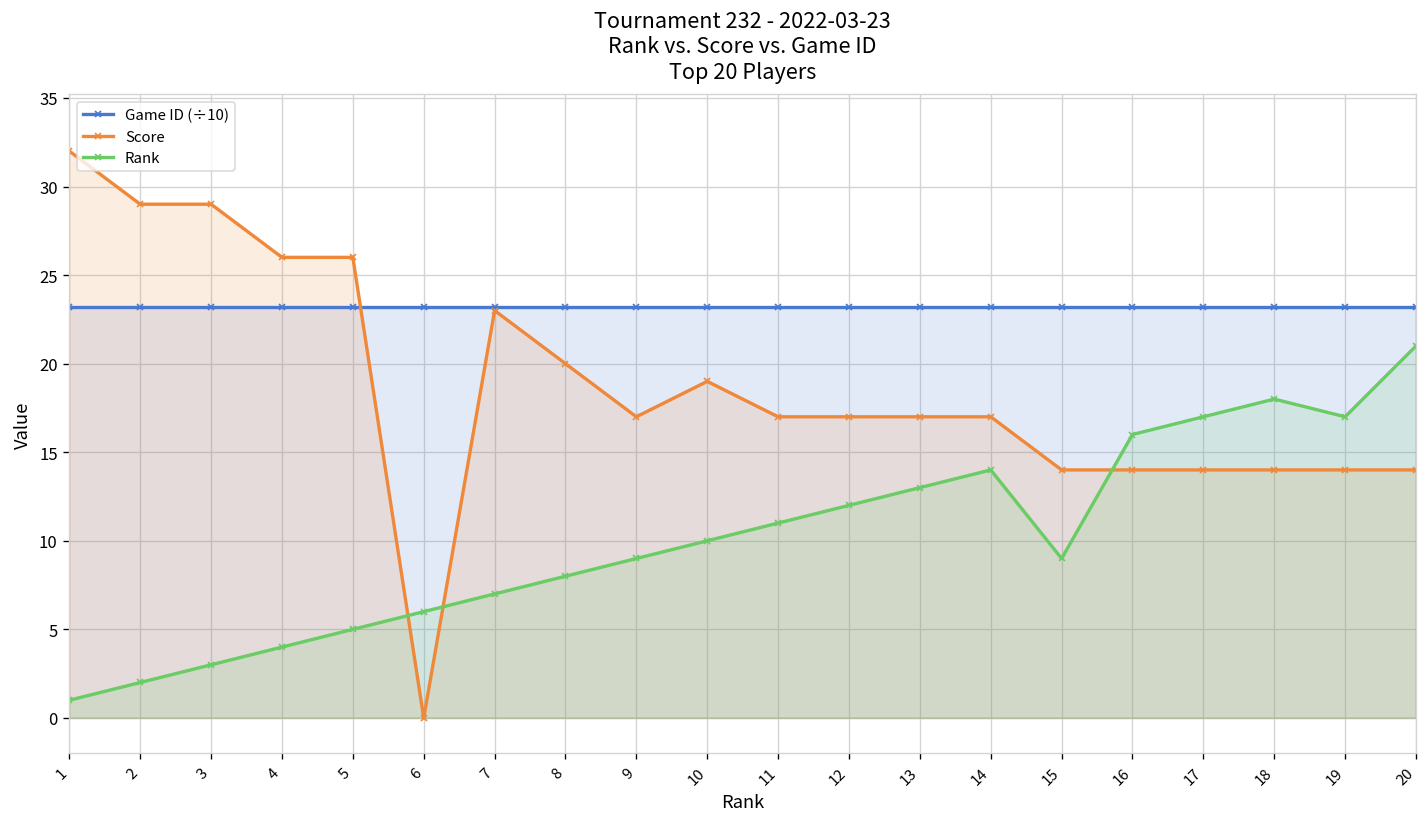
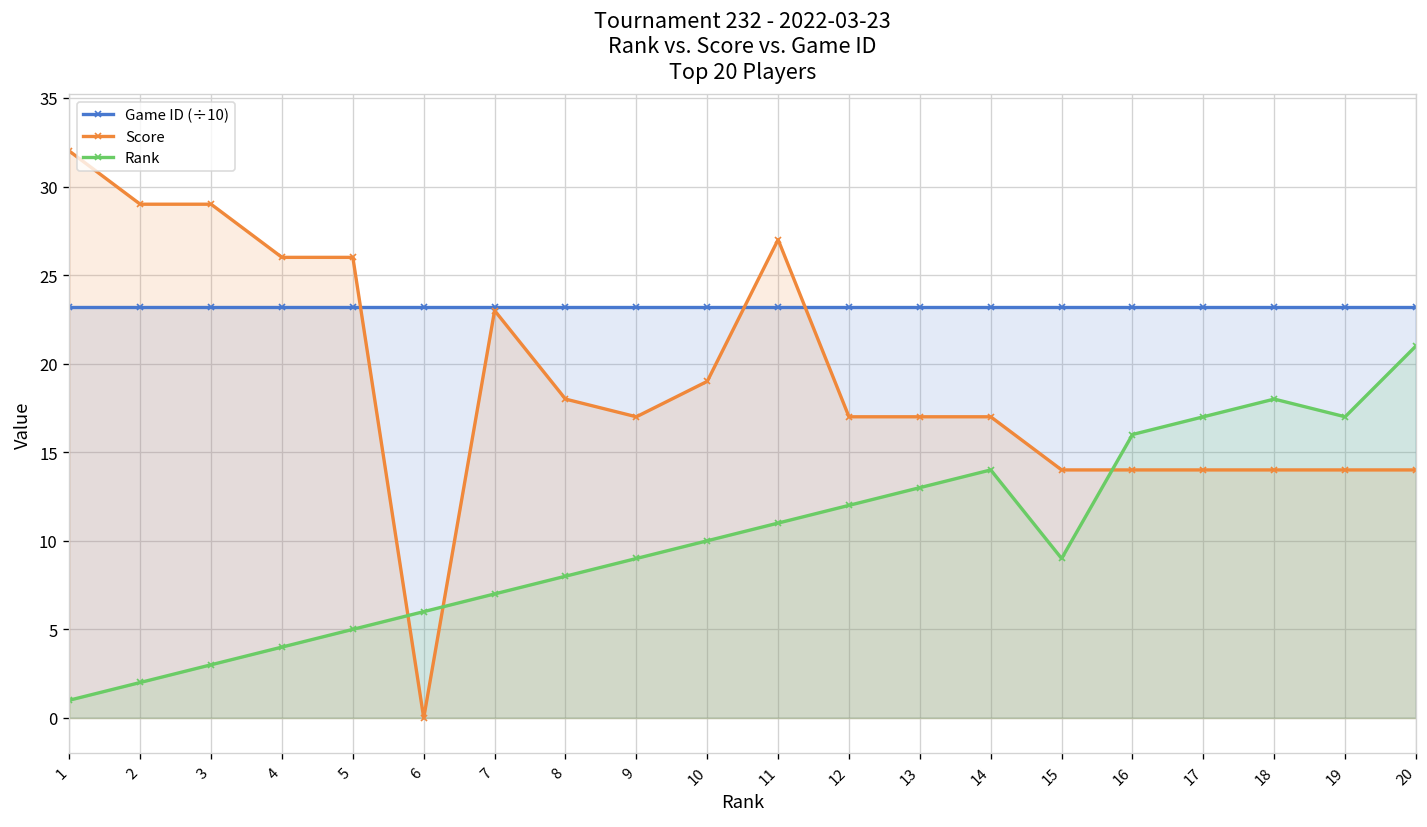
  {
    "Game ID (÷10)": {
      "1": 23.2,
      "2": 23.2,
      "3": 23.2,
      "4": 23.2,
      "5": 23.2,
      "6": 23.2,
      "7": 23.2,
      "8": 23.2,
      "9": 23.2,
      "10": 23.2,
      "11": 23.2,
      "12": 23.2,
      "13": 23.2,
      "14": 23.2,
      "15": 23.2,
      "16": 23.2,
      "17": 23.2,
      "18": 23.2,
      "19": 23.2,
      "20": 23.2
    },
    "Score": {
      "1": 32,
      "2": 29,
      "3": 29,
      "4": 26,
      "5": 26,
      "6": 0,
      "7": 23,
-     "8": 20,
+     "8": 18,
      "9": 17,
      "10": 19,
-     "11": 17,
+     "11": 27,
      "12": 17,
      "13": 17,
      "14": 17,
      "15": 14,
      "16": 14,
      "17": 14,
      "18": 14,
      "19": 14,
      "20": 14
    },
    "Rank": {
      "1": 1,
      "2": 2,
      "3": 3,
      "4": 4,
      "5": 5,
      "6": 6,
      "7": 7,
      "8": 8,
      "9": 9,
      "10": 10,
      "11": 11,
      "12": 12,
      "13": 13,
      "14": 14,
      "15": 9,
      "16": 16,
      "17": 17,
      "18": 18,
      "19": 17,
      "20": 21
    }
  }
